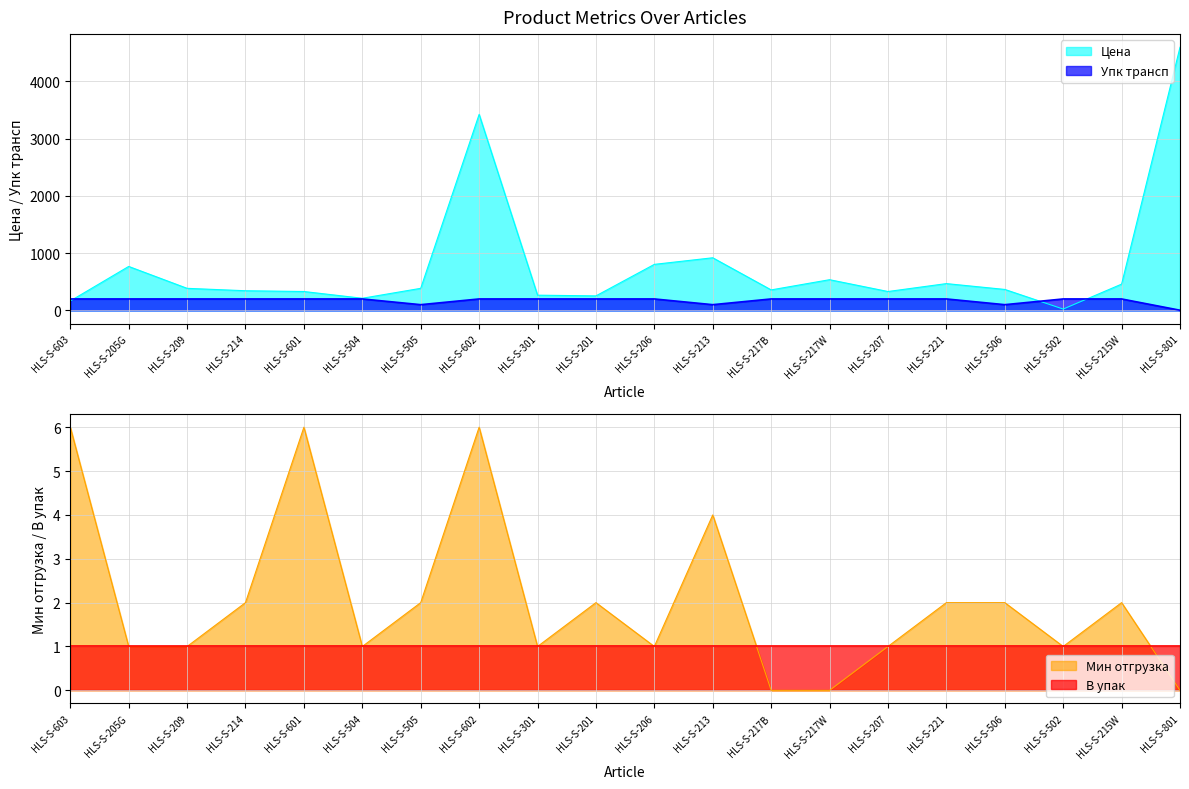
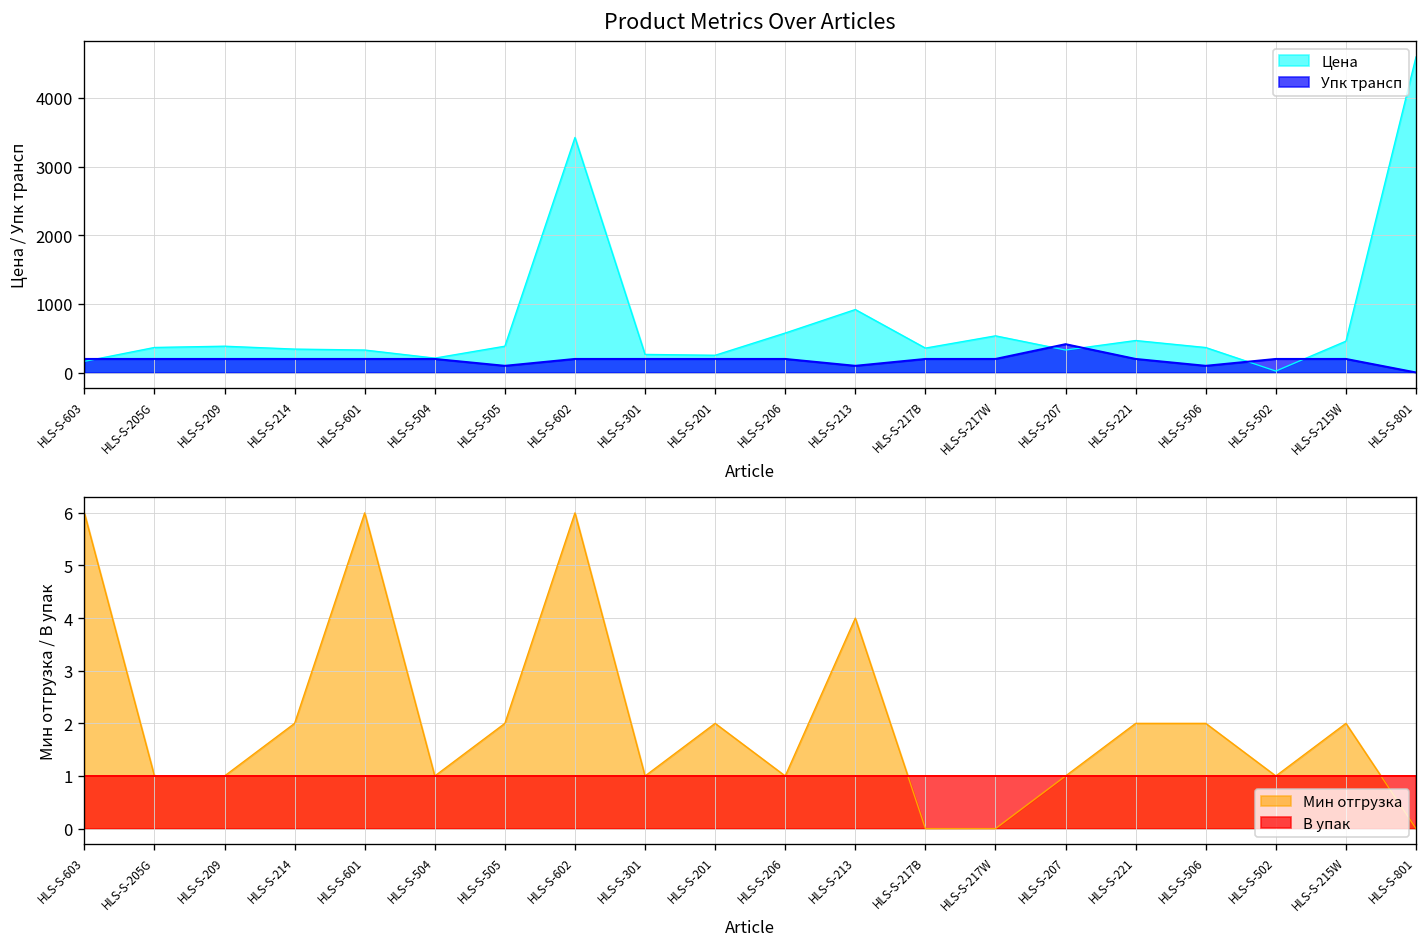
  {
    "Product Metrics Over Articles": {
      "Цена": {
-       "HLS-S-205G": 800,
+       "HLS-S-205G": 400,
        "HLS-S-209": 400,
        "HLS-S-214": 300,
        "HLS-S-601": 300,
        "HLS-S-505": 400,
        "HLS-S-602": 3400,
        "HLS-S-301": 300,
        "HLS-S-201": 300,
-       "HLS-S-206": 800,
+       "HLS-S-206": 600,
        "HLS-S-213": 900,
        "HLS-S-217B": 400,
        "HLS-S-217W": 500,
        "HLS-S-207": 300,
        "HLS-S-221": 500,
        "HLS-S-506": 400,
        "HLS-S-502": 0,
        "HLS-S-215W": 500,
        "HLS-S-801": 4600
      },
      "Упк трансп": {
        "HLS-S-205G": 200,
        "HLS-S-209": 200,
        "HLS-S-214": 200,
        "HLS-S-601": 200,
        "HLS-S-505": 100,
        "HLS-S-602": 200,
        "HLS-S-301": 200,
        "HLS-S-201": 200,
        "HLS-S-206": 200,
        "HLS-S-213": 100,
        "HLS-S-217B": 200,
        "HLS-S-217W": 200,
-       "HLS-S-207": 200,
+       "HLS-S-207": 400,
        "HLS-S-221": 200,
        "HLS-S-506": 100,
        "HLS-S-502": 200,
        "HLS-S-215W": 200,
        "HLS-S-801": 0
      }
    }
  }
